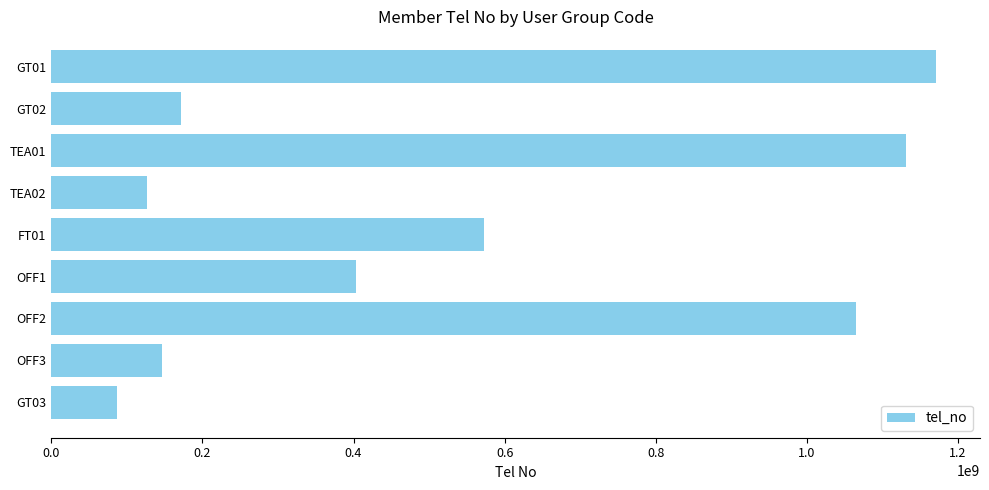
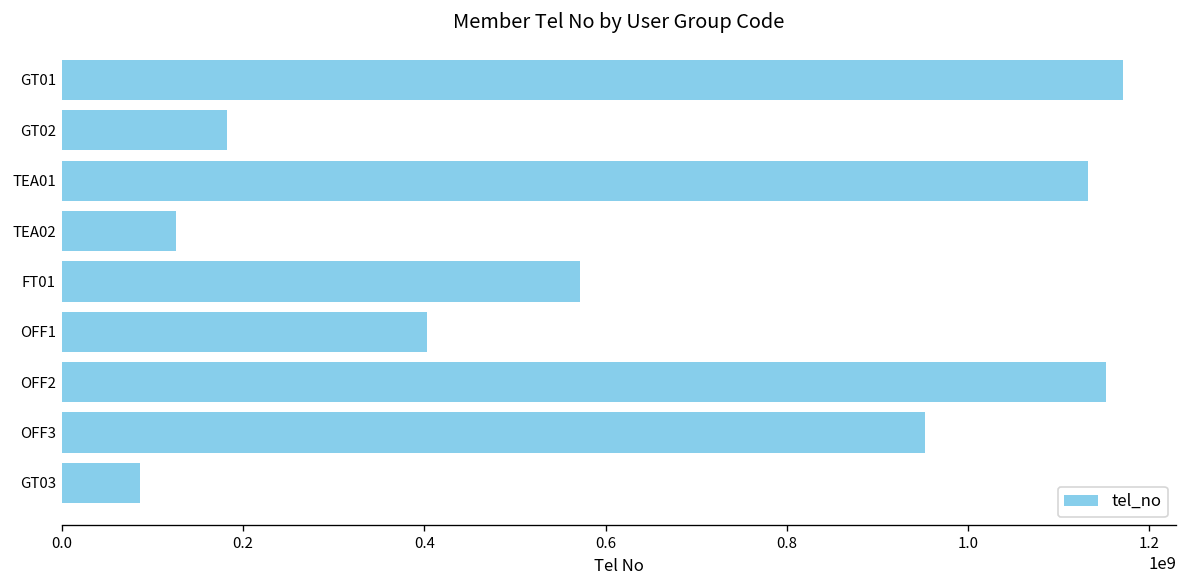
  {
    "GT01": 1170000000,
-   "GT02": 170000000,
+   "GT02": 180000000,
    "TEA01": 1130000000,
    "TEA02": 130000000,
    "FT01": 570000000,
    "OFF1": 400000000,
-   "OFF2": 1070000000,
-   "OFF3": 150000000,
+   "OFF2": 1150000000,
+   "OFF3": 950000000,
    "GT03": 90000000
  }
